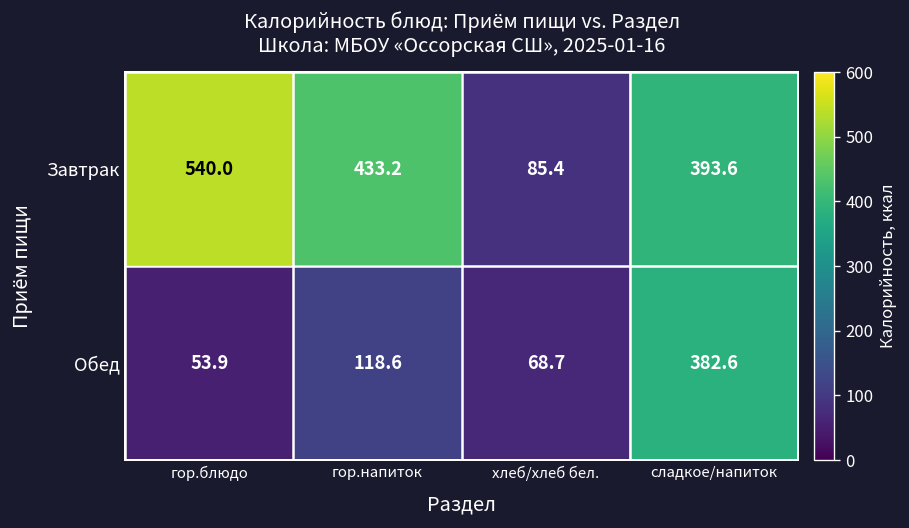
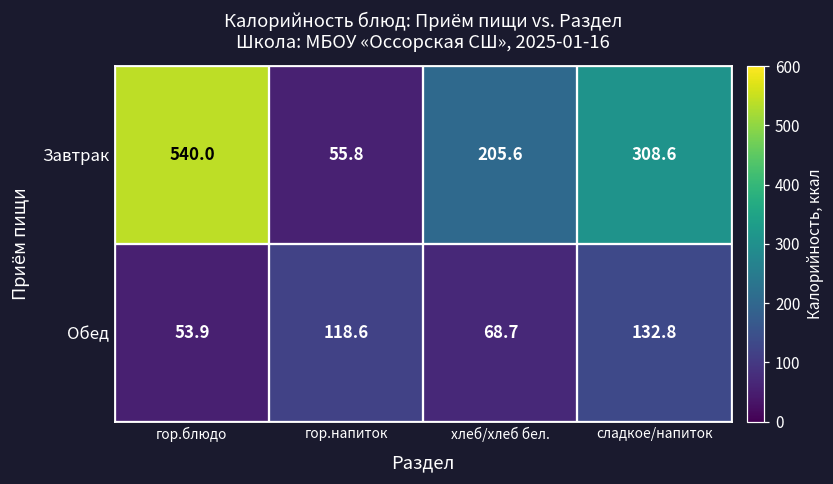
  {
    "Завтрак": {
      "гор.блюдо": 540.0,
-     "гор.напиток": 433.2,
-     "хлеб/хлеб бел.": 85.4,
-     "сладкое/напиток": 393.6
+     "гор.напиток": 55.8,
+     "хлеб/хлеб бел.": 205.6,
+     "сладкое/напиток": 308.6
    },
    "Обед": {
      "гор.блюдо": 53.9,
      "гор.напиток": 118.6,
      "хлеб/хлеб бел.": 68.7,
-     "сладкое/напиток": 382.6
+     "сладкое/напиток": 132.8
    }
  }
